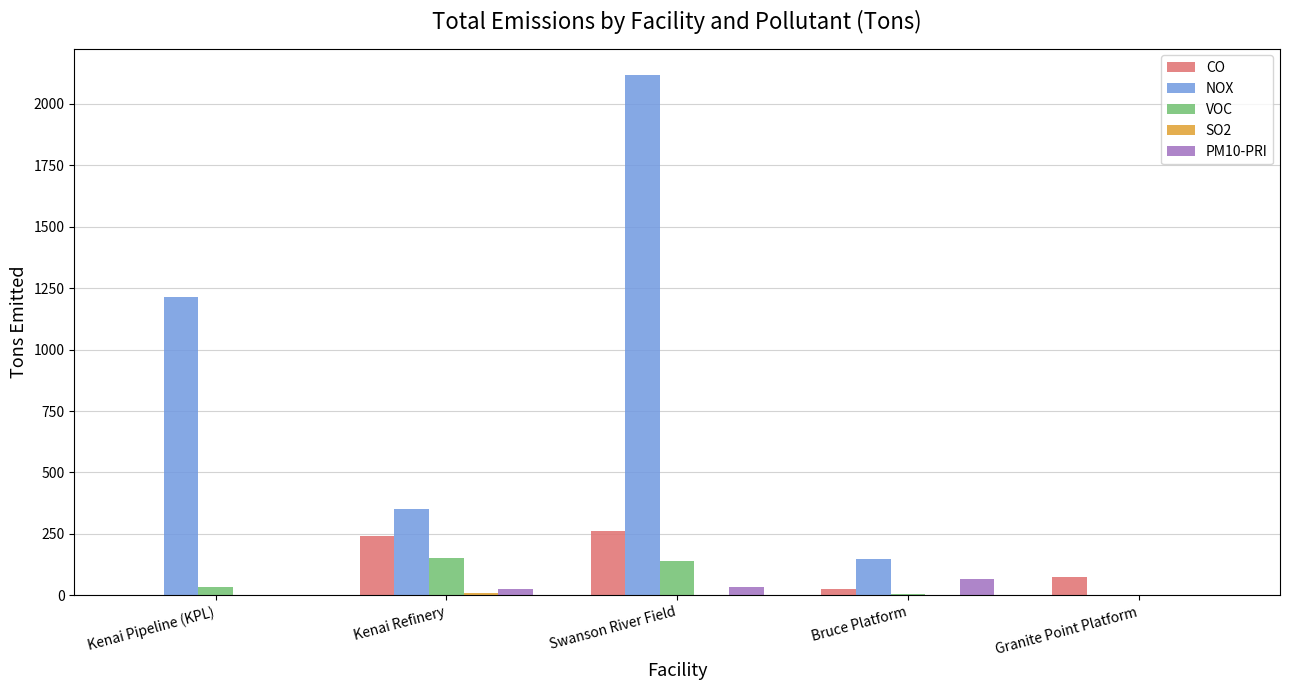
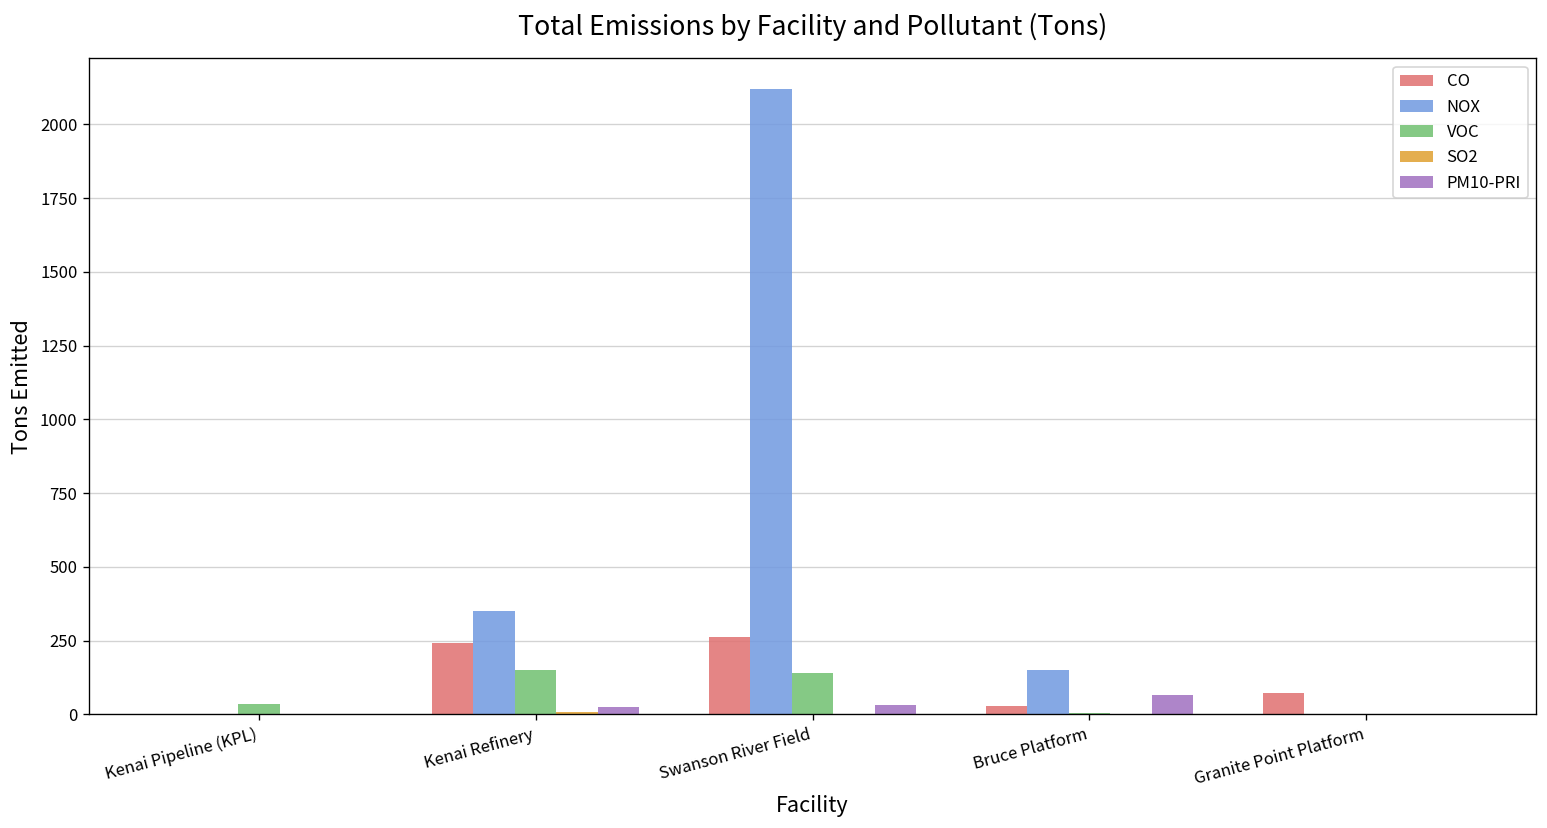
  {
    "CO": {
      "Kenai Refinery": 240,
      "Swanson River Field": 260,
      "Bruce Platform": 30,
      "Granite Point Platform": 70
    },
    "NOX": {
-     "Kenai Pipeline (KPL)": 1210,
+     "Kenai Pipeline (KPL)": 0,
      "Kenai Refinery": 350,
      "Swanson River Field": 2120,
      "Bruce Platform": 150,
      "Granite Point Platform": 0
    },
    "VOC": {
      "Kenai Pipeline (KPL)": 40,
      "Kenai Refinery": 150,
      "Swanson River Field": 140,
      "Granite Point Platform": 0
    },
    "SO2": {
      "Granite Point Platform": 0
    },
    "PM10-PRI": {
      "Kenai Refinery": 30,
      "Swanson River Field": 30,
      "Bruce Platform": 70,
      "Granite Point Platform": 0
    }
  }
